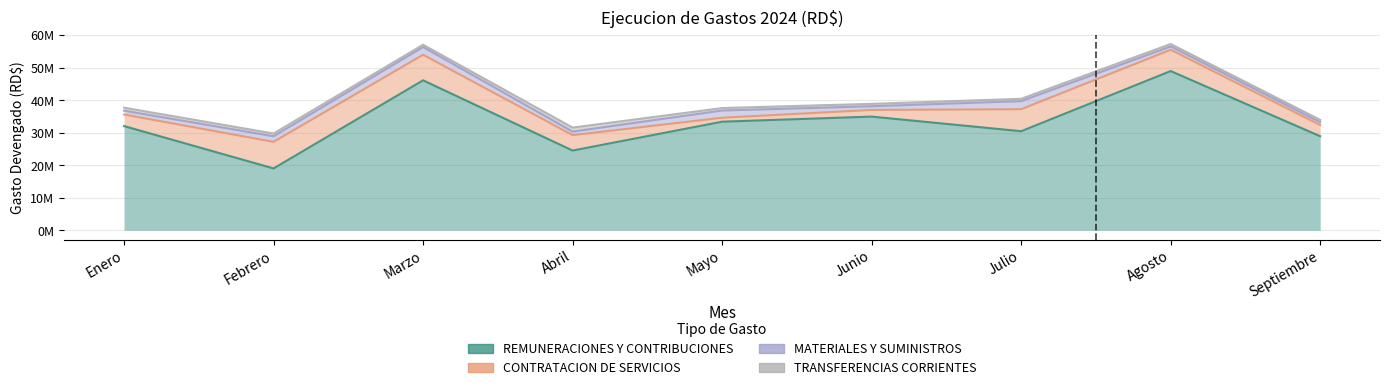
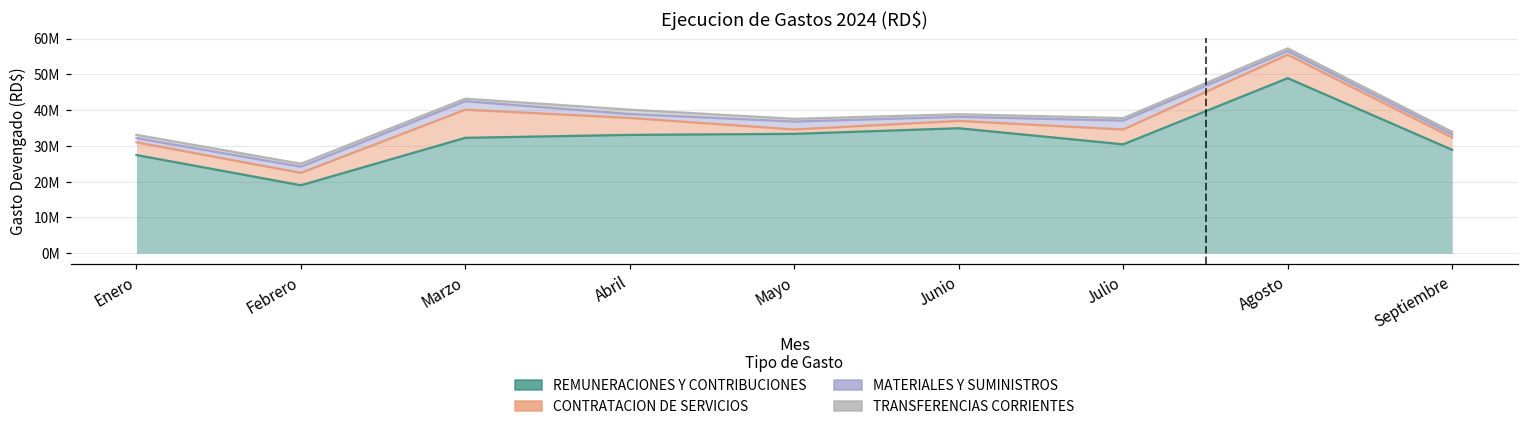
  {
    "REMUNERACIONES Y CONTRIBUCIONES": {
-     "Enero": 32000000,
+     "Enero": 27000000,
      "Febrero": 19000000,
-     "Marzo": 46000000,
-     "Abril": 24000000,
+     "Marzo": 32000000,
+     "Abril": 33000000,
      "Mayo": 33000000,
      "Junio": 35000000,
      "Julio": 30000000,
      "Agosto": 49000000,
      "Septiembre": 29000000
    },
    "CONTRATACION DE SERVICIOS": {
      "Enero": 4000000,
-     "Febrero": 8000000,
+     "Febrero": 3000000,
      "Marzo": 8000000,
      "Abril": 5000000,
      "Mayo": 1000000,
      "Junio": 2000000,
-     "Julio": 7000000,
+     "Julio": 4000000,
      "Agosto": 7000000,
      "Septiembre": 3000000
    }
  }
